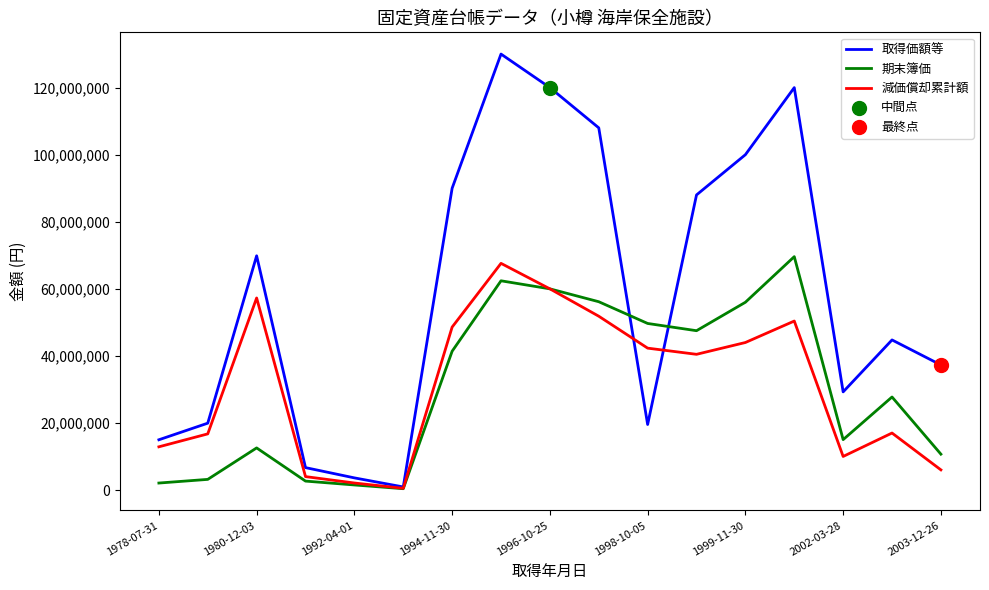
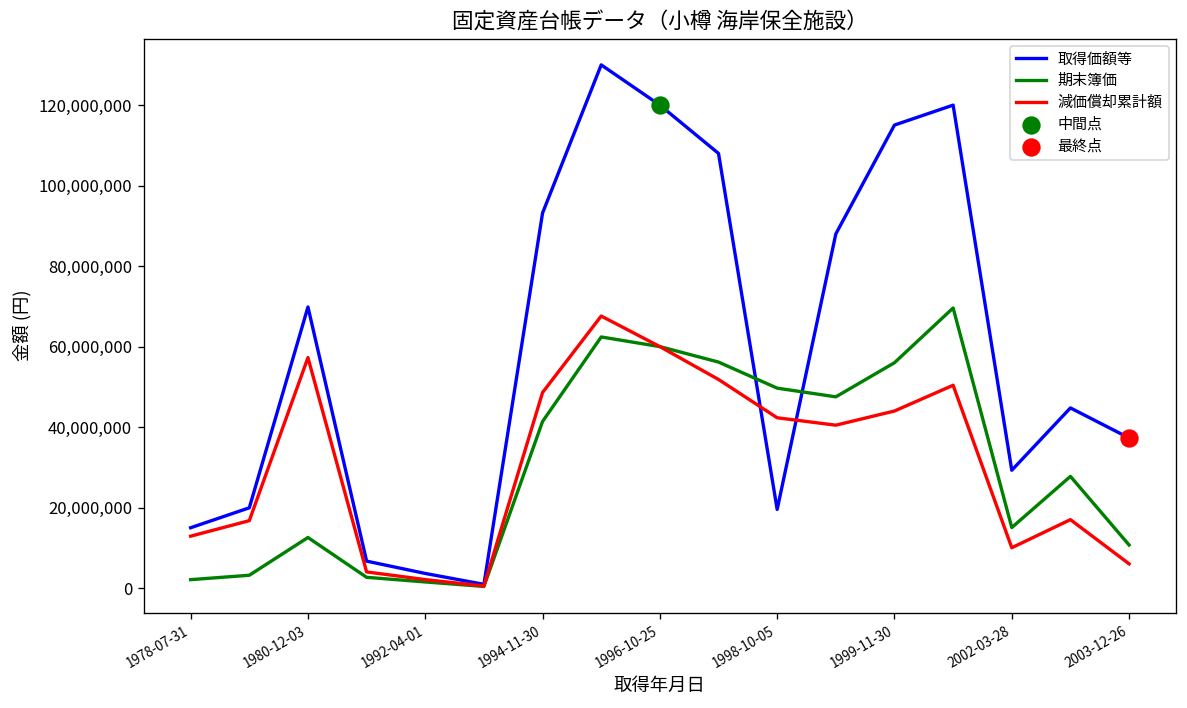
  {
    "取得価額等": {
      "1978-07-31": "15,000,000",
      "1980-12-03": "70,000,000",
      "1992-04-01": "4,000,000",
-     "1994-11-30": "90,000,000",
+     "1994-11-30": "93,000,000",
      "1998-10-05": "20,000,000",
-     "1999-11-30": "100,000,000",
+     "1999-11-30": "115,000,000",
      "2002-03-28": "29,000,000"
    }
  }
